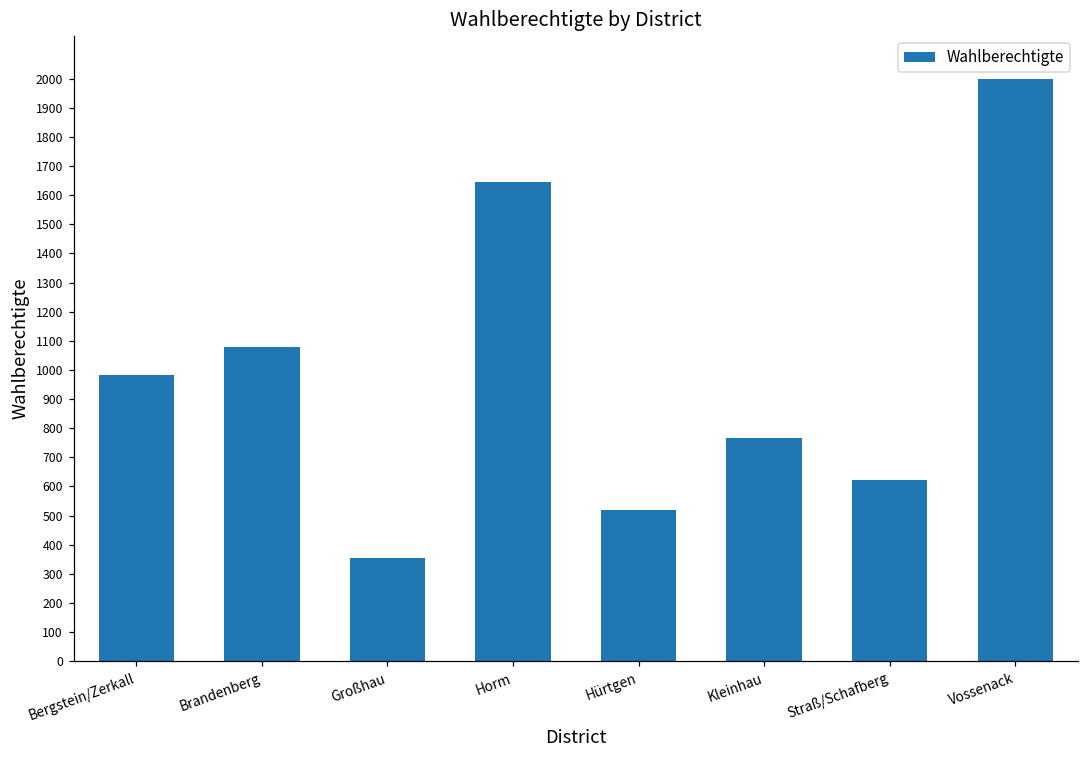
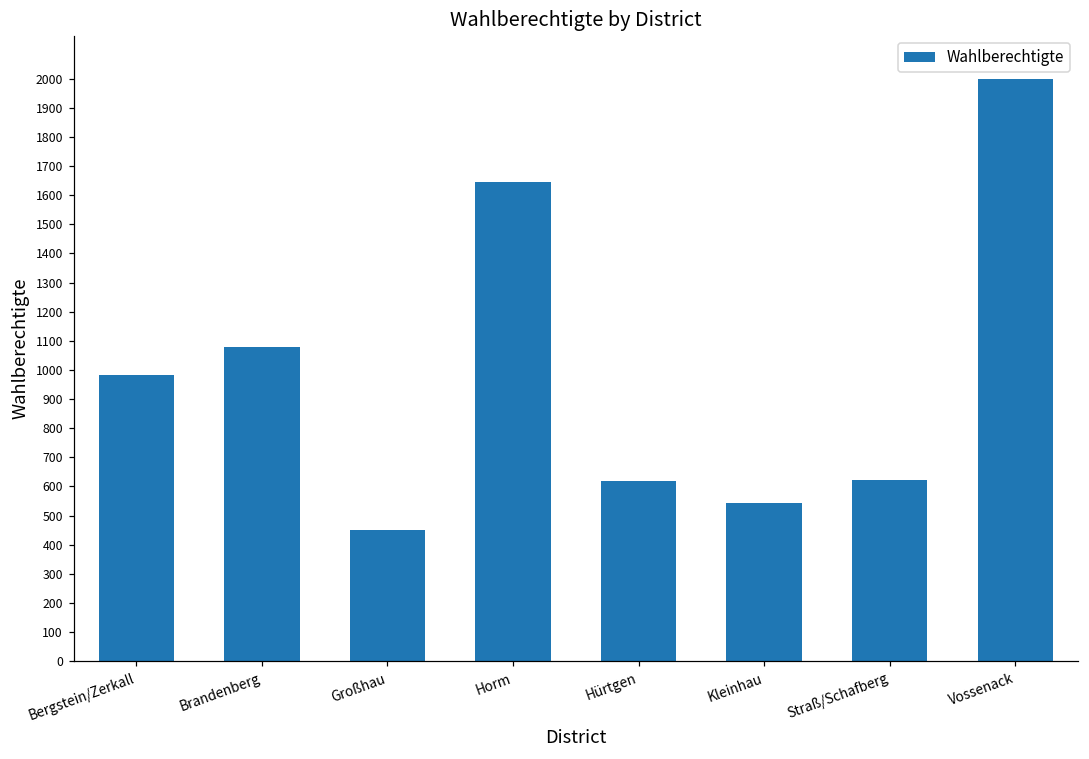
  {
    "Bergstein/Zerkall": 980,
    "Brandenberg": 1080,
-   "Großhau": 360,
+   "Großhau": 450,
    "Horm": 1640,
-   "Hürtgen": 520,
-   "Kleinhau": 770,
+   "Hürtgen": 620,
+   "Kleinhau": 540,
    "Straß/Schafberg": 620,
    "Vossenack": 2000
  }
